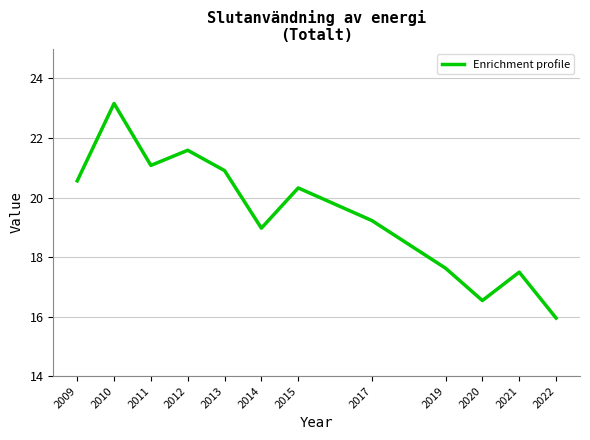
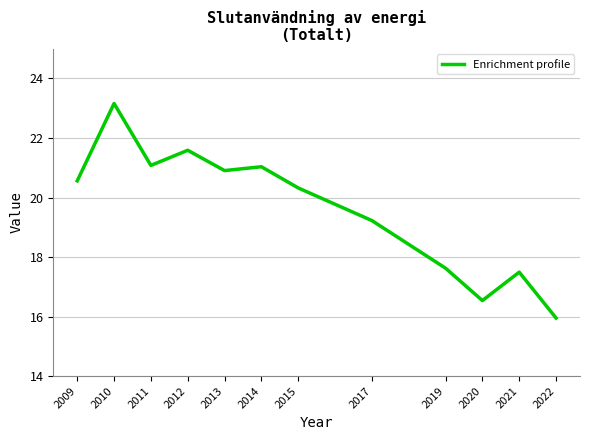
  {
    "2009": 20.6,
    "2010": 23.2,
    "2011": 21.1,
    "2012": 21.6,
    "2013": 20.9,
-   "2014": 19.0,
+   "2014": 21.0,
    "2015": 20.3,
    "2017": 19.2,
    "2019": 17.6,
    "2020": 16.5,
    "2021": 17.5,
    "2022": 16.0
  }
